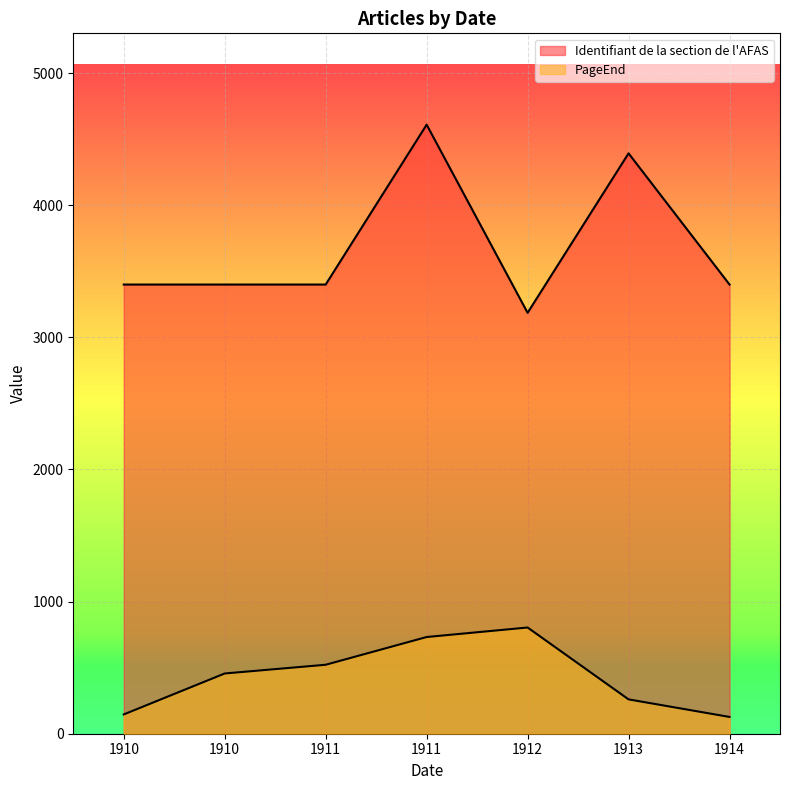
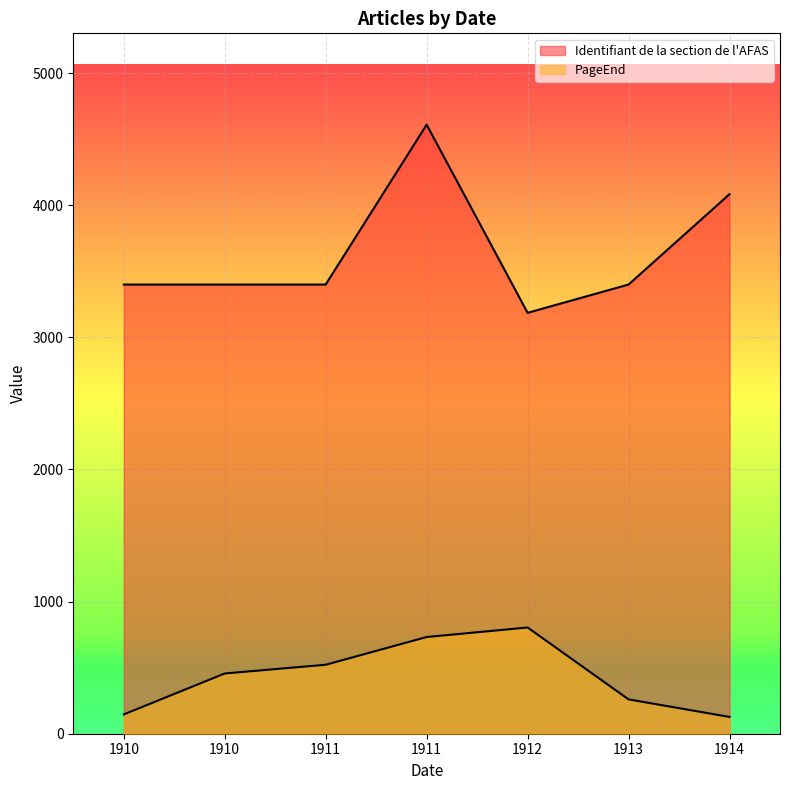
  {
    "Identifiant de la section de l'AFAS": {
      "1912": 3190,
-     "1913": 4390,
-     "1914": 3400
+     "1913": 3400,
+     "1914": 4080
    },
    "PageEnd": {
      "1912": 800,
      "1913": 260,
      "1914": 130
    }
  }
